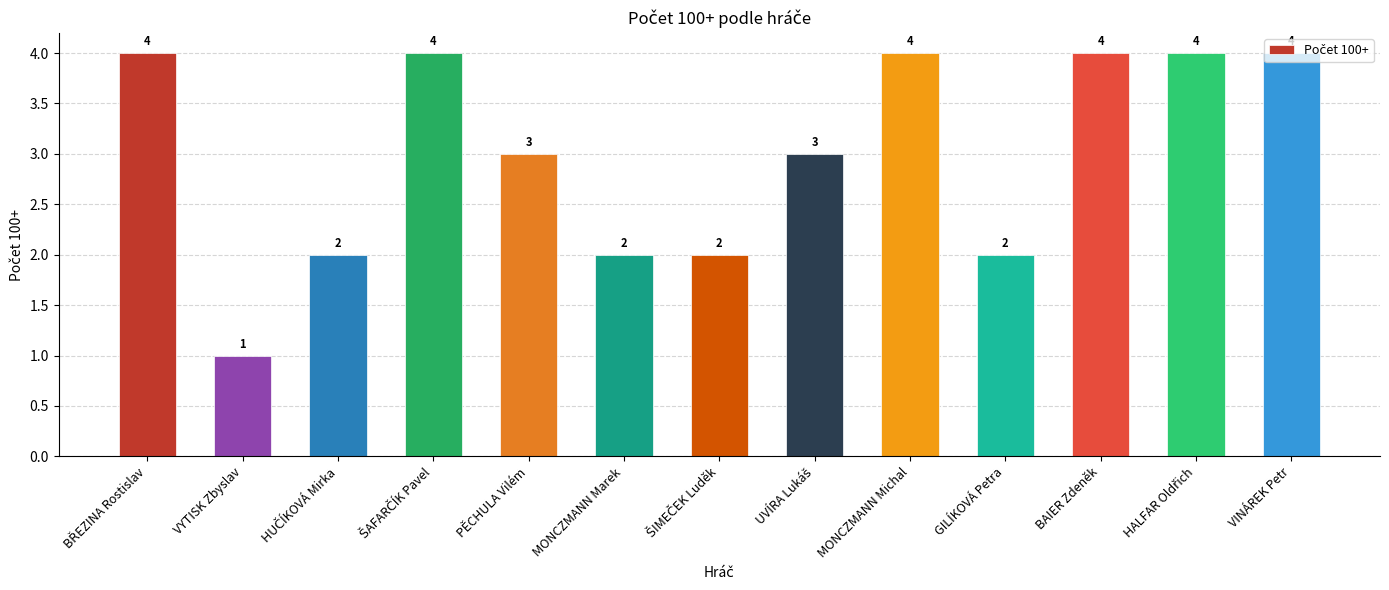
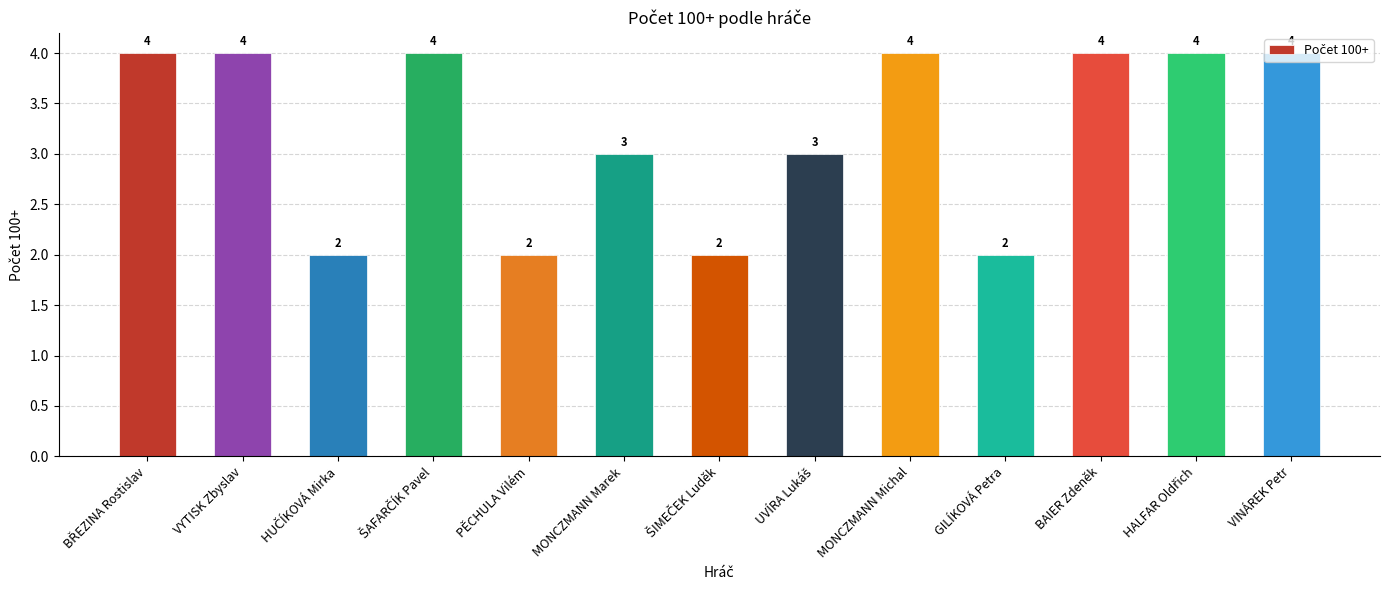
  {
    "BŘEZINA Rostislav": 4,
-   "VYTISK Zbyslav": 1,
+   "VYTISK Zbyslav": 4,
    "HUČÍKOVÁ Mirka": 2,
    "ŠAFARČÍK Pavel": 4,
-   "PĚCHULA Vilém": 3,
-   "MONCZMANN Marek": 2,
+   "PĚCHULA Vilém": 2,
+   "MONCZMANN Marek": 3,
    "ŠIMEČEK Luděk": 2,
    "UVÍRA Lukáš": 3,
    "MONCZMANN Michal": 4,
    "GILÍKOVÁ Petra": 2,
    "BAIER Zdeněk": 4,
    "HALFAR Oldřich": 4
  }
